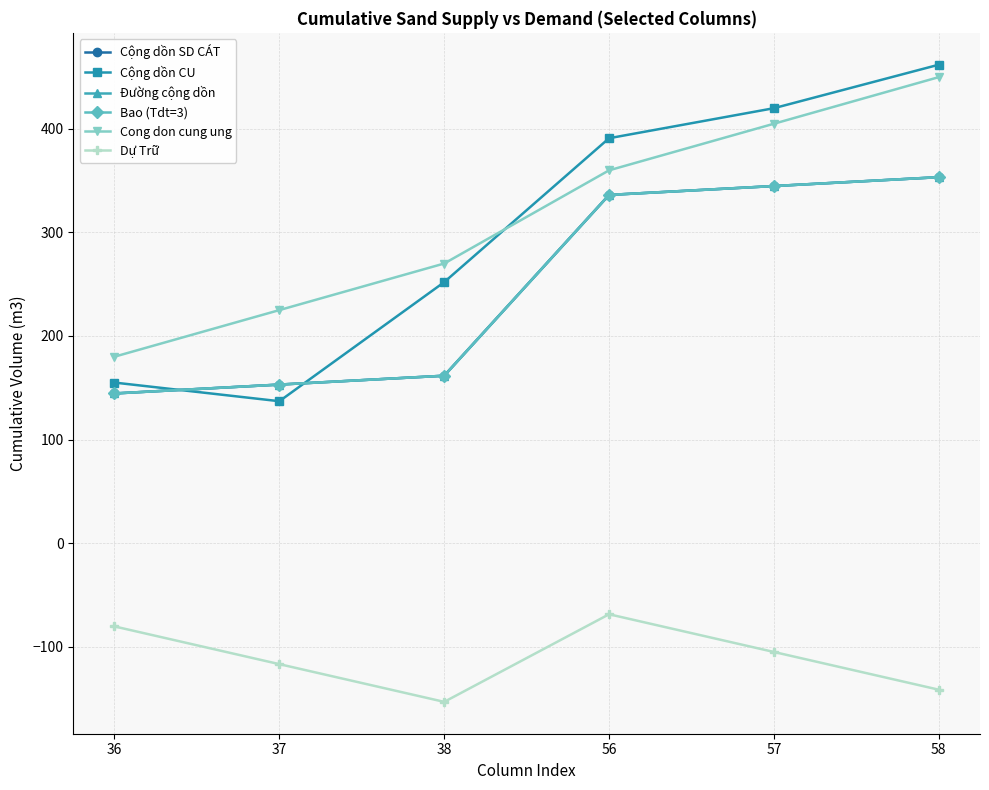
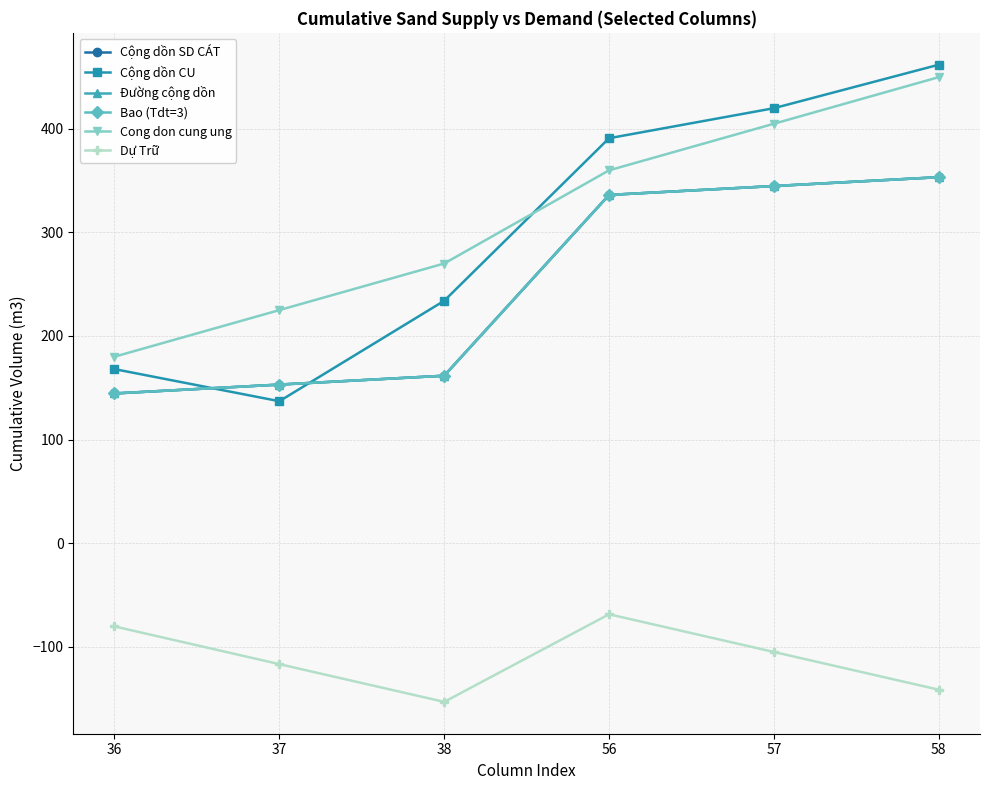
  {
    "Cộng dồn CU": {
-     "36": 155,
+     "36": 168,
      "37": 137,
-     "38": 252,
+     "38": 234,
      "56": 391,
      "57": 420,
      "58": 462
    }
  }
